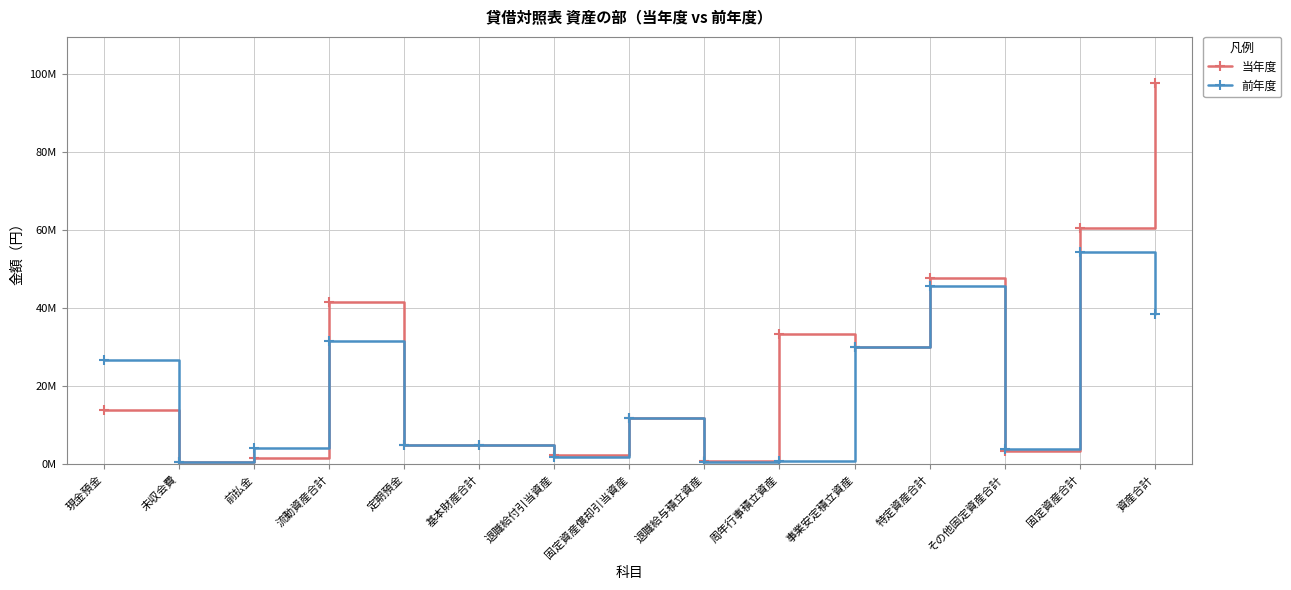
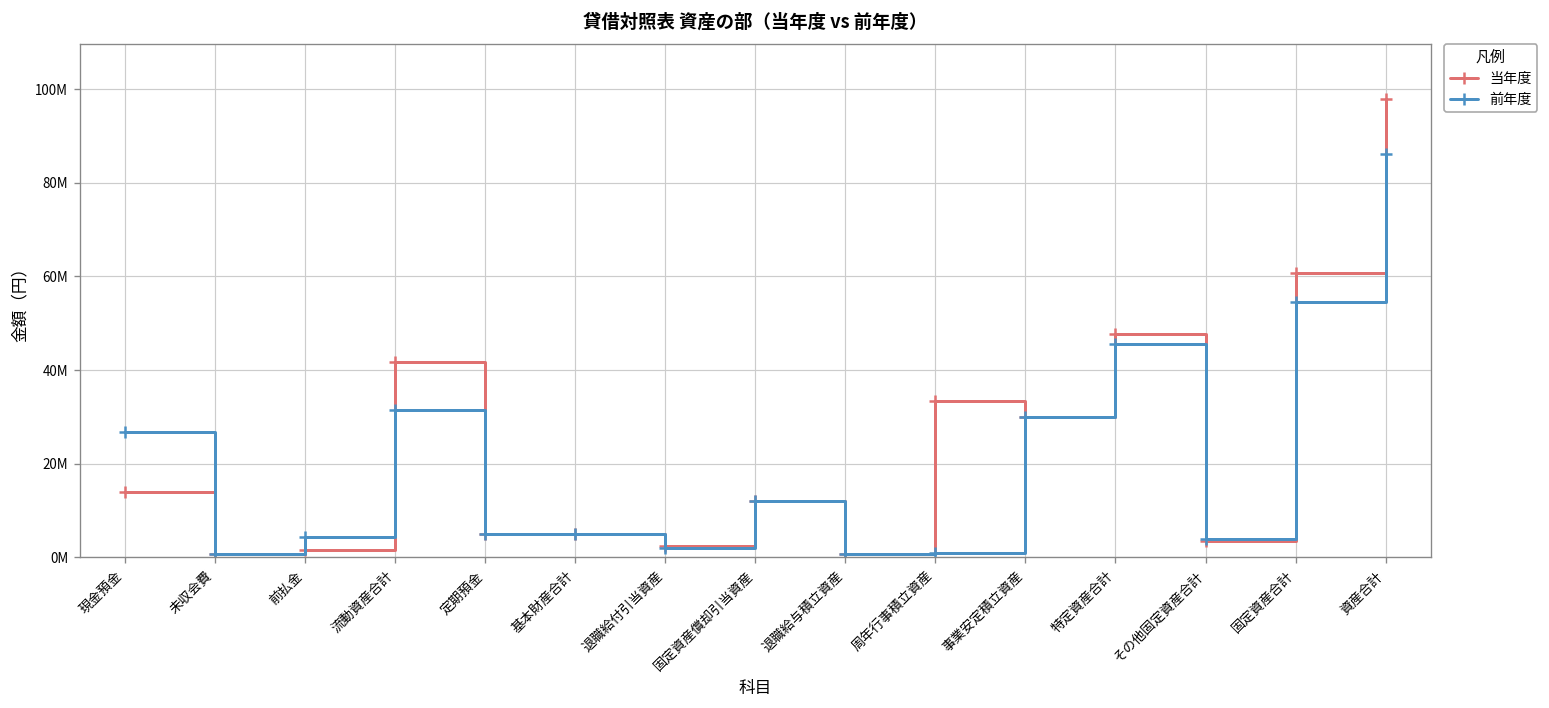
  {
    "当年度": {
      "現金預金": 14000000,
      "前払金": 2000000,
      "流動資産合計": 42000000,
      "周年行事積立資産": 33000000,
      "特定資産合計": 48000000,
      "固定資産合計": 61000000,
      "資産合計": 98000000
    },
    "前年度": {
      "現金預金": 27000000,
      "前払金": 4000000,
      "流動資産合計": 32000000,
      "周年行事積立資産": 1000000,
      "特定資産合計": 46000000,
      "固定資産合計": 55000000,
-     "資産合計": 39000000
+     "資産合計": 86000000
    }
  }
